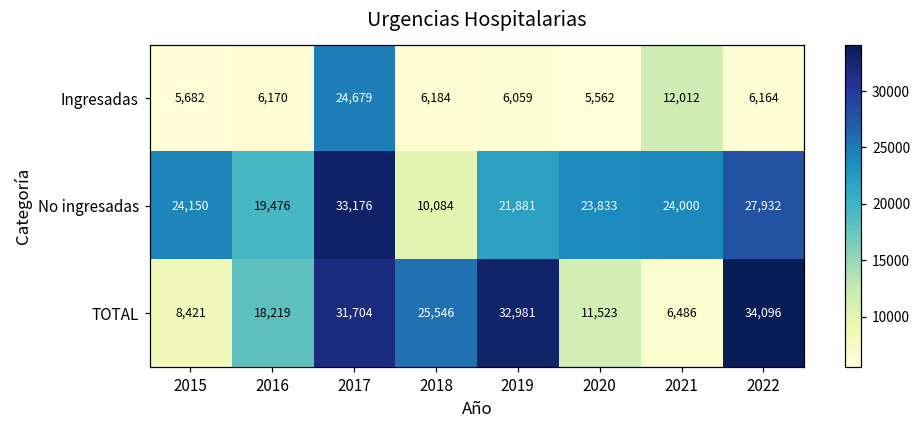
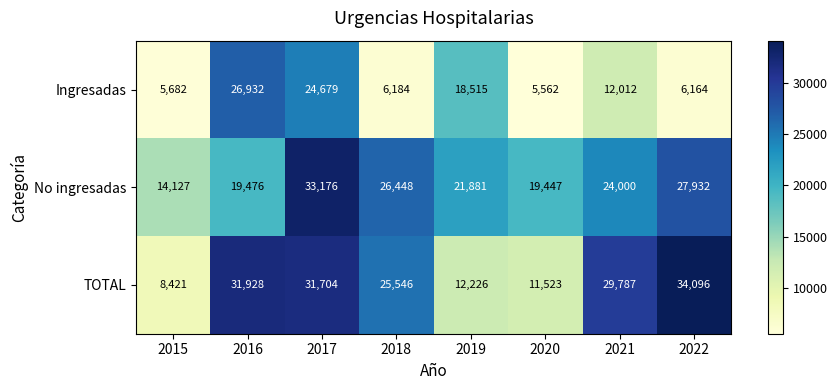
  {
    "Ingresadas": {
      "2015": "5,682",
-     "2016": "6,170",
+     "2016": "26,932",
      "2017": "24,679",
      "2018": "6,184",
-     "2019": "6,059",
+     "2019": "18,515",
      "2020": "5,562",
      "2021": "12,012",
      "2022": "6,164"
    },
    "No ingresadas": {
-     "2015": "24,150",
+     "2015": "14,127",
      "2016": "19,476",
      "2017": "33,176",
-     "2018": "10,084",
+     "2018": "26,448",
      "2019": "21,881",
-     "2020": "23,833",
+     "2020": "19,447",
      "2021": "24,000",
      "2022": "27,932"
    },
    "TOTAL": {
      "2015": "8,421",
-     "2016": "18,219",
+     "2016": "31,928",
      "2017": "31,704",
      "2018": "25,546",
-     "2019": "32,981",
+     "2019": "12,226",
      "2020": "11,523",
-     "2021": "6,486",
+     "2021": "29,787",
      "2022": "34,096"
    }
  }
